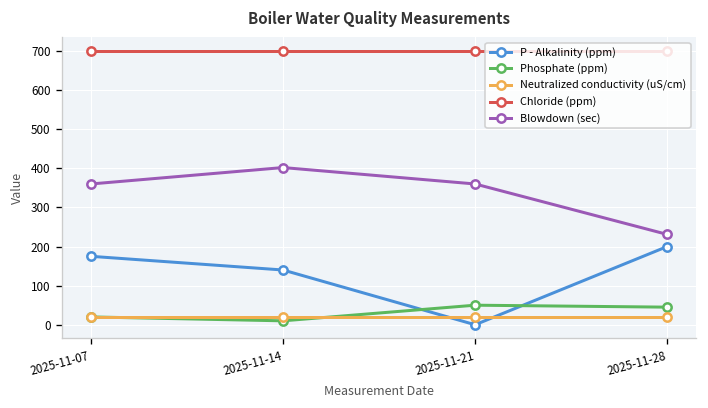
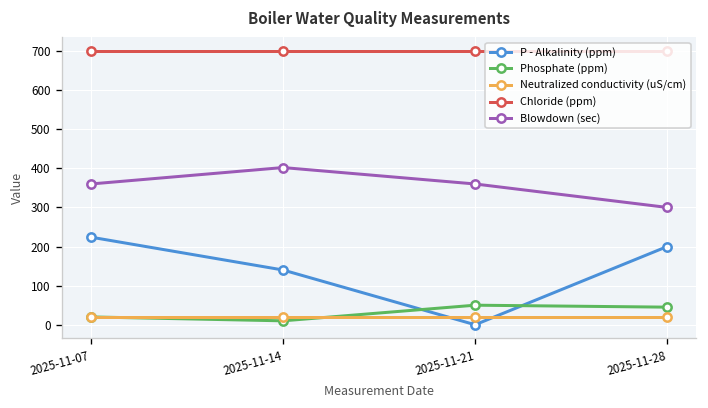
  {
    "P - Alkalinity (ppm)": {
-     "2025-11-07": 180,
+     "2025-11-07": 220,
      "2025-11-14": 140,
      "2025-11-21": 0,
      "2025-11-28": 200
    },
    "Phosphate (ppm)": {
      "2025-11-14": 10,
      "2025-11-21": 50,
      "2025-11-28": 50
    },
    "Neutralized conductivity (uS/cm)": {
      "2025-11-14": 20,
      "2025-11-21": 20,
      "2025-11-28": 20
    },
    "Chloride (ppm)": {
      "2025-11-07": 700,
      "2025-11-14": 700,
      "2025-11-21": 700
    },
    "Blowdown (sec)": {
      "2025-11-07": 360,
      "2025-11-14": 400,
      "2025-11-21": 360,
-     "2025-11-28": 230
+     "2025-11-28": 300
    }
  }
